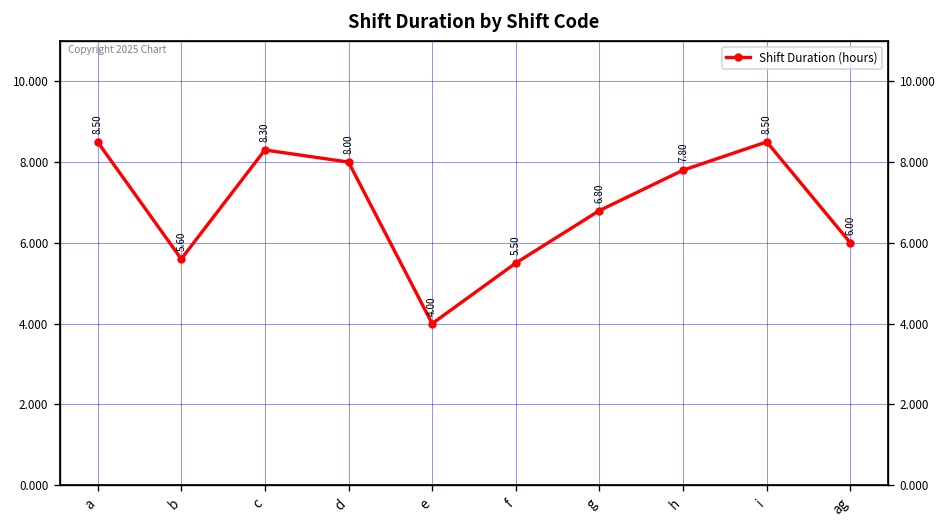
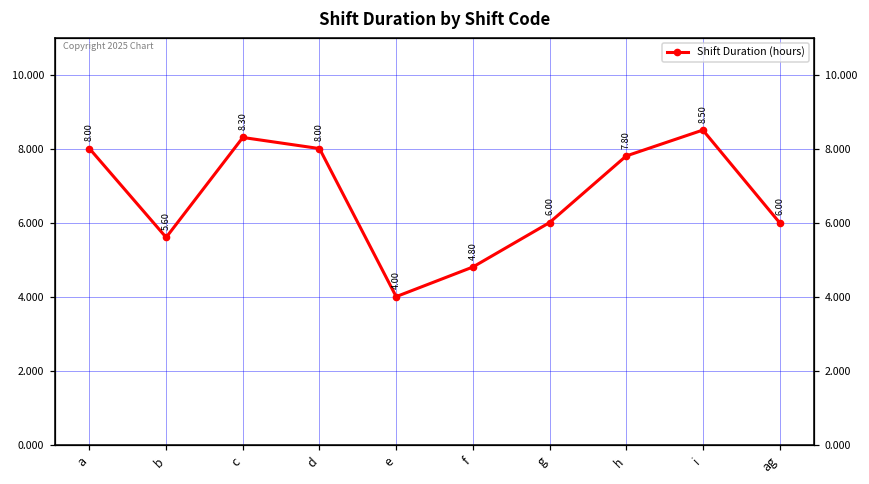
  {
-   "a": 8.50,
+   "a": 8.00,
    "b": 5.60,
    "c": 8.30,
    "d": 8.00,
    "e": 4.00,
-   "f": 5.50,
-   "g": 6.80,
+   "f": 4.80,
+   "g": 6.00,
    "h": 7.80,
    "i": 8.50,
    "ag": 6.00
  }
